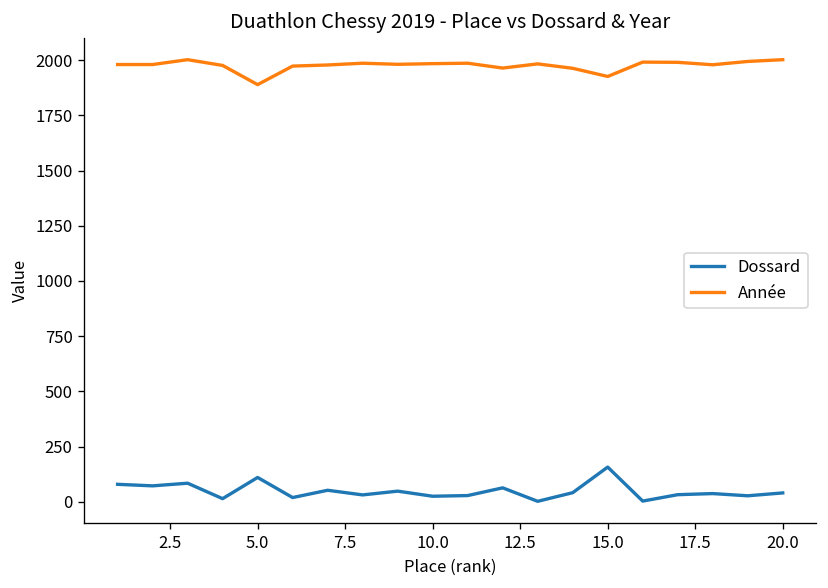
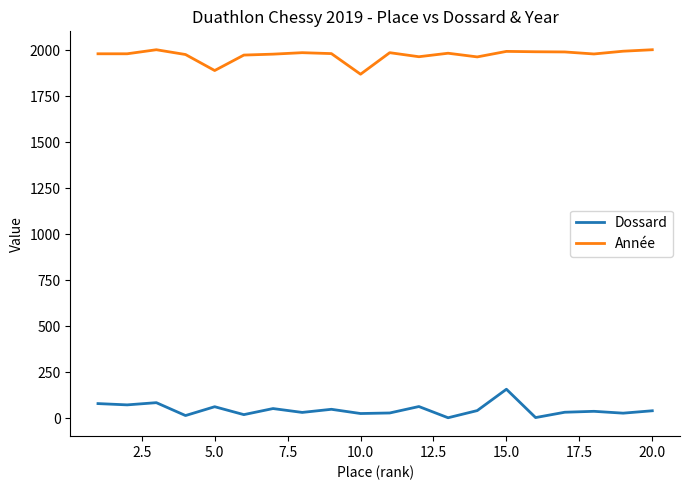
  {
    "Dossard": {
-     "5.0": 110,
+     "5.0": 60,
      "10.0": 30,
      "15.0": 160,
      "20.0": 40
    },
    "Année": {
      "5.0": 1890,
-     "10.0": 1980,
-     "15.0": 1930,
+     "10.0": 1870,
+     "15.0": 1990,
      "20.0": 2000
    }
  }
